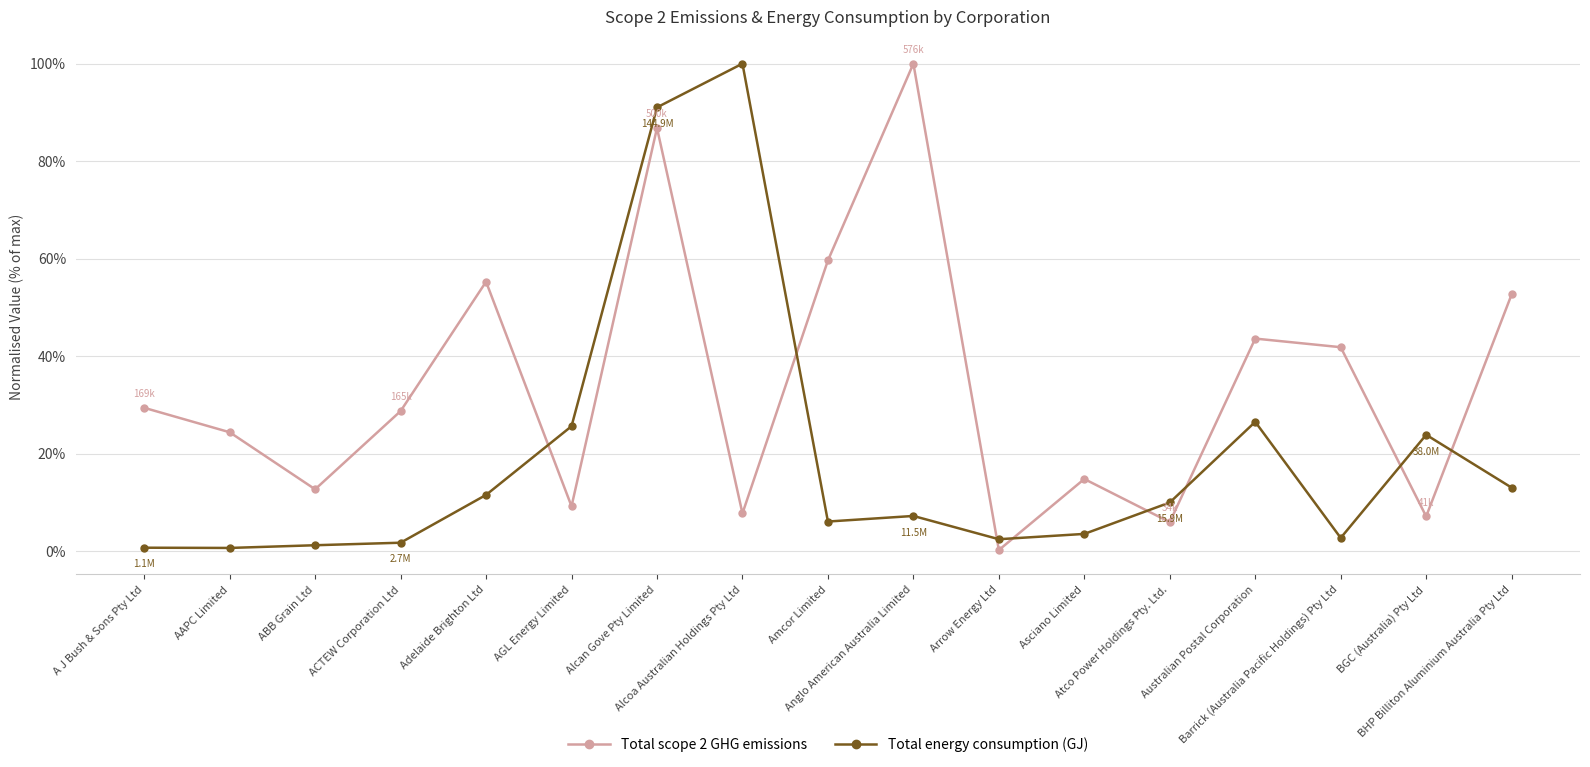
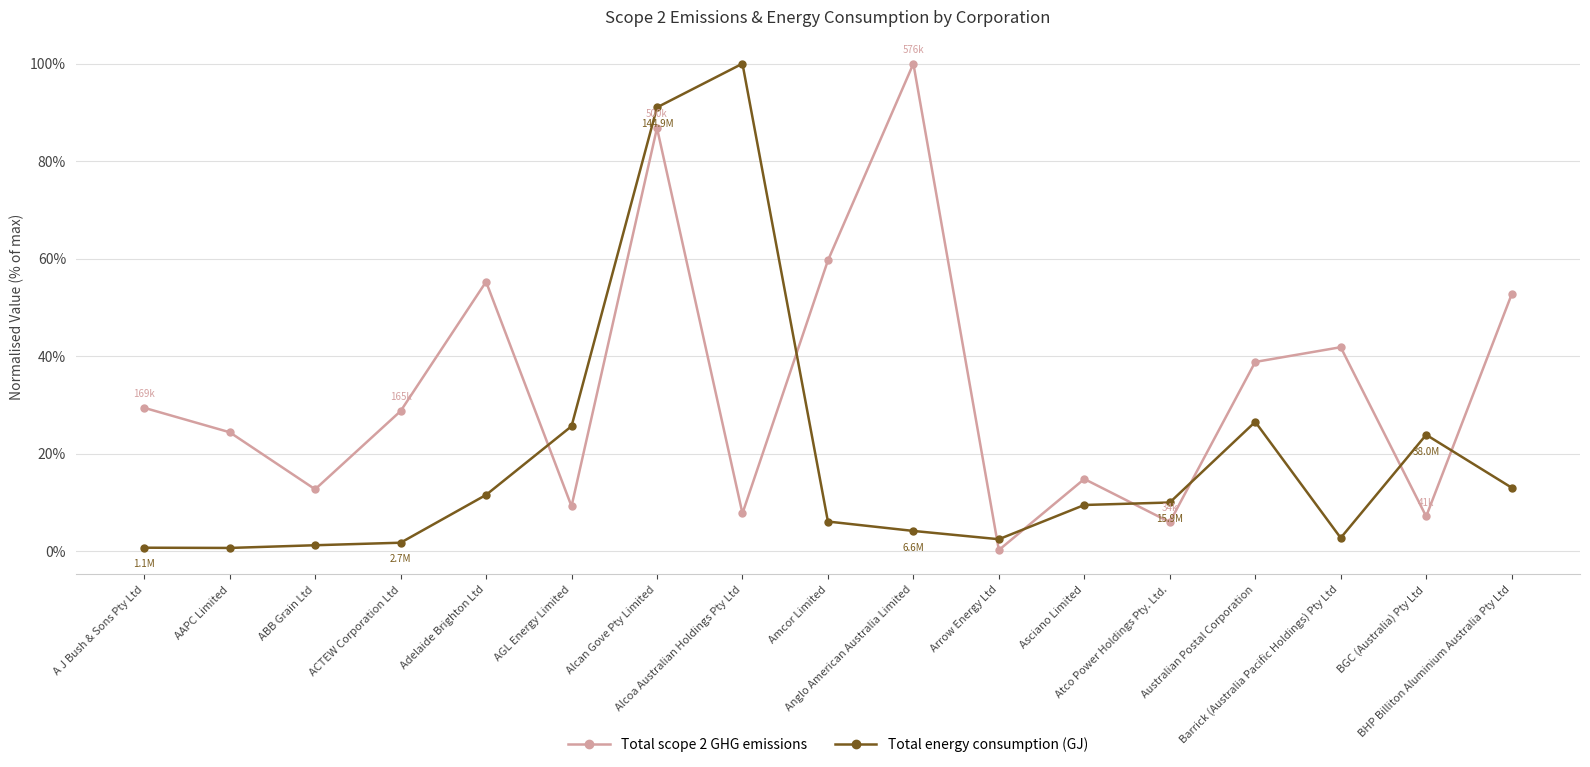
  {
    "Total scope 2 GHG emissions": {
      "AAPC Limited": "24%",
      "ABB Grain Ltd": "13%",
      "Adelaide Brighton Ltd": "55%",
      "AGL Energy Limited": "9%",
      "Alcoa Australian Holdings Pty Ltd": "8%",
      "Amcor Limited": "60%",
      "Arrow Energy Ltd": "0%",
      "Asciano Limited": "15%",
-     "Australian Postal Corporation": "44%",
+     "Australian Postal Corporation": "39%",
      "Barrick (Australia Pacific Holdings) Pty Ltd": "42%",
      "BHP Billiton Aluminium Australia Pty Ltd": "53%"
    },
    "Total energy consumption (GJ)": {
-     "Anglo American Australia Limited": "11.5M",
-     "Asciano Limited": "4%"
+     "Anglo American Australia Limited": "6.6M",
+     "Asciano Limited": "9%"
    }
  }
